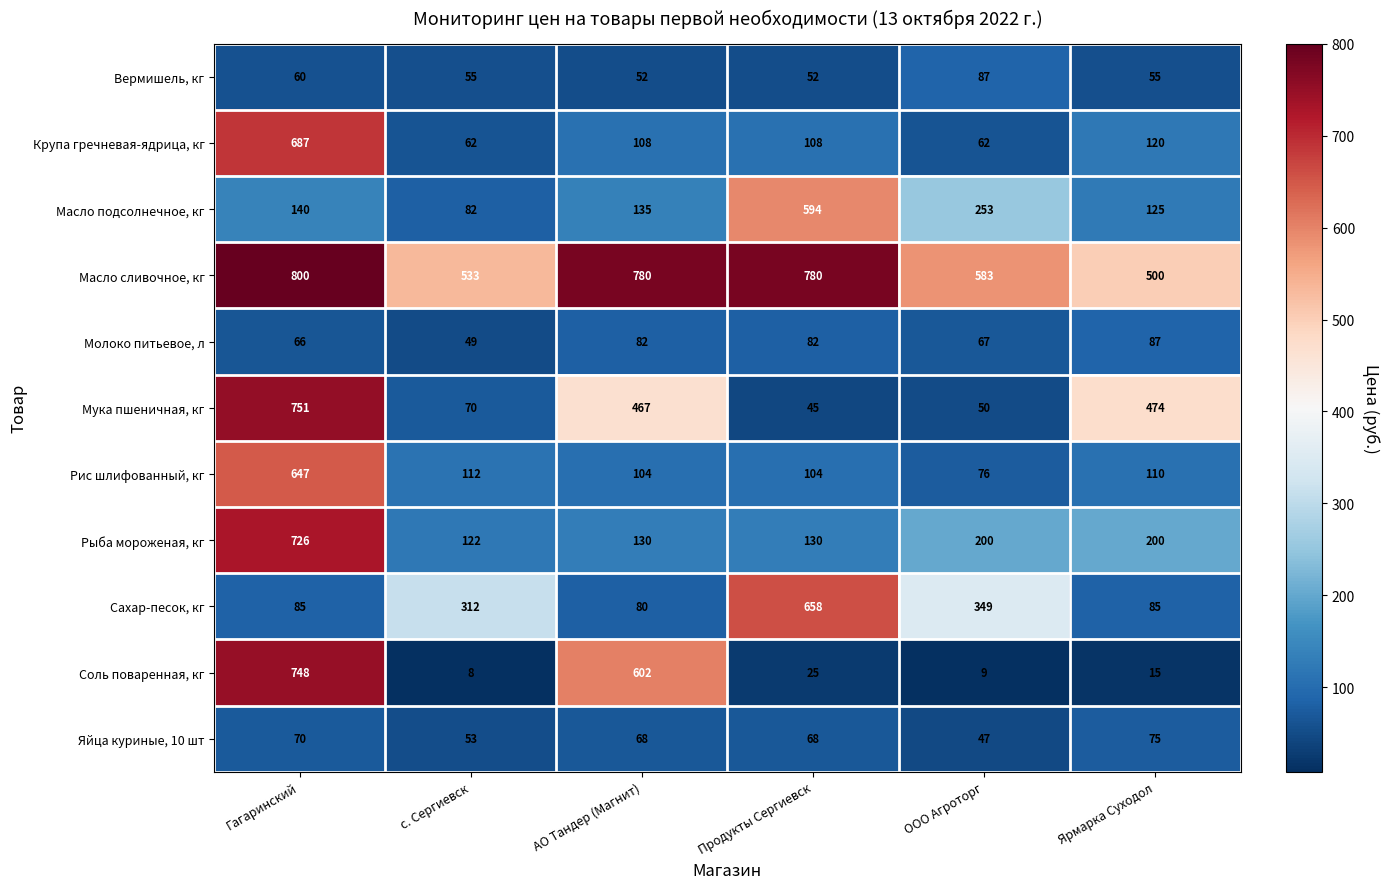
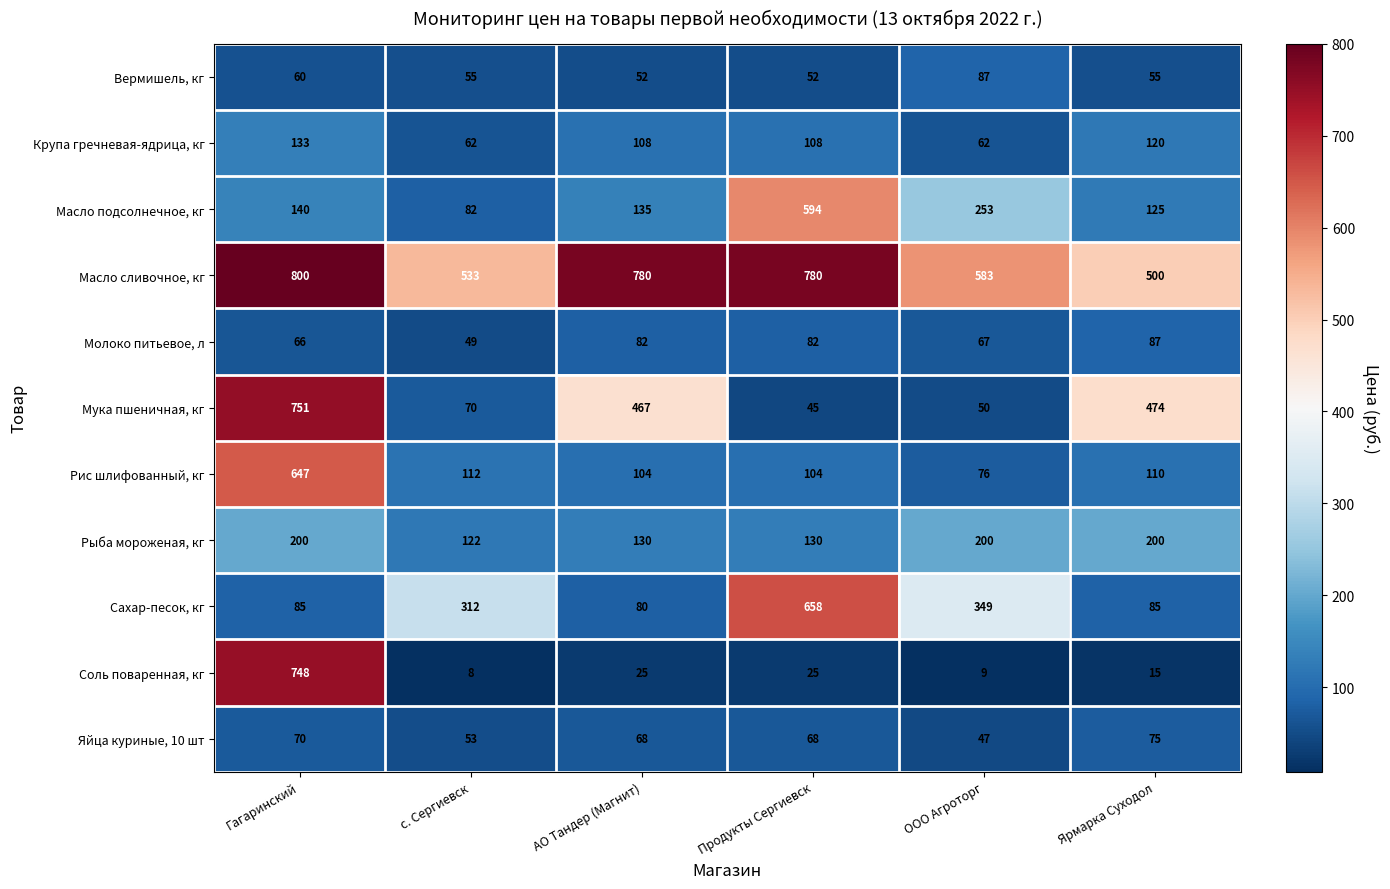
  {
    "Вермишель, кг": {
      "Гагаринский": 60,
      "с. Сергиевск": 55,
      "АО Тандер (Магнит)": 52,
      "Продукты Сергиевск": 52,
      "ООО Агроторг": 87,
      "Ярмарка Суходол": 55
    },
    "Крупа гречневая-ядрица, кг": {
-     "Гагаринский": 687,
+     "Гагаринский": 133,
      "с. Сергиевск": 62,
      "АО Тандер (Магнит)": 108,
      "Продукты Сергиевск": 108,
      "ООО Агроторг": 62,
      "Ярмарка Суходол": 120
    },
    "Масло подсолнечное, кг": {
      "Гагаринский": 140,
      "с. Сергиевск": 82,
      "АО Тандер (Магнит)": 135,
      "Продукты Сергиевск": 594,
      "ООО Агроторг": 253,
      "Ярмарка Суходол": 125
    },
    "Масло сливочное, кг": {
      "Гагаринский": 800,
      "с. Сергиевск": 533,
      "АО Тандер (Магнит)": 780,
      "Продукты Сергиевск": 780,
      "ООО Агроторг": 583,
      "Ярмарка Суходол": 500
    },
    "Молоко питьевое, л": {
      "Гагаринский": 66,
      "с. Сергиевск": 49,
      "АО Тандер (Магнит)": 82,
      "Продукты Сергиевск": 82,
      "ООО Агроторг": 67,
      "Ярмарка Суходол": 87
    },
    "Мука пшеничная, кг": {
      "Гагаринский": 751,
      "с. Сергиевск": 70,
      "АО Тандер (Магнит)": 467,
      "Продукты Сергиевск": 45,
      "ООО Агроторг": 50,
      "Ярмарка Суходол": 474
    },
    "Рис шлифованный, кг": {
      "Гагаринский": 647,
      "с. Сергиевск": 112,
      "АО Тандер (Магнит)": 104,
      "Продукты Сергиевск": 104,
      "ООО Агроторг": 76,
      "Ярмарка Суходол": 110
    },
    "Рыба мороженая, кг": {
-     "Гагаринский": 726,
+     "Гагаринский": 200,
      "с. Сергиевск": 122,
      "АО Тандер (Магнит)": 130,
      "Продукты Сергиевск": 130,
      "ООО Агроторг": 200,
      "Ярмарка Суходол": 200
    },
    "Сахар-песок, кг": {
      "Гагаринский": 85,
      "с. Сергиевск": 312,
      "АО Тандер (Магнит)": 80,
      "Продукты Сергиевск": 658,
      "ООО Агроторг": 349,
      "Ярмарка Суходол": 85
    },
    "Соль поваренная, кг": {
      "Гагаринский": 748,
      "с. Сергиевск": 8,
-     "АО Тандер (Магнит)": 602,
+     "АО Тандер (Магнит)": 25,
      "Продукты Сергиевск": 25,
      "ООО Агроторг": 9,
      "Ярмарка Суходол": 15
    },
    "Яйца куриные, 10 шт": {
      "Гагаринский": 70,
      "с. Сергиевск": 53,
      "АО Тандер (Магнит)": 68,
      "Продукты Сергиевск": 68,
      "ООО Агроторг": 47,
      "Ярмарка Суходол": 75
    }
  }
